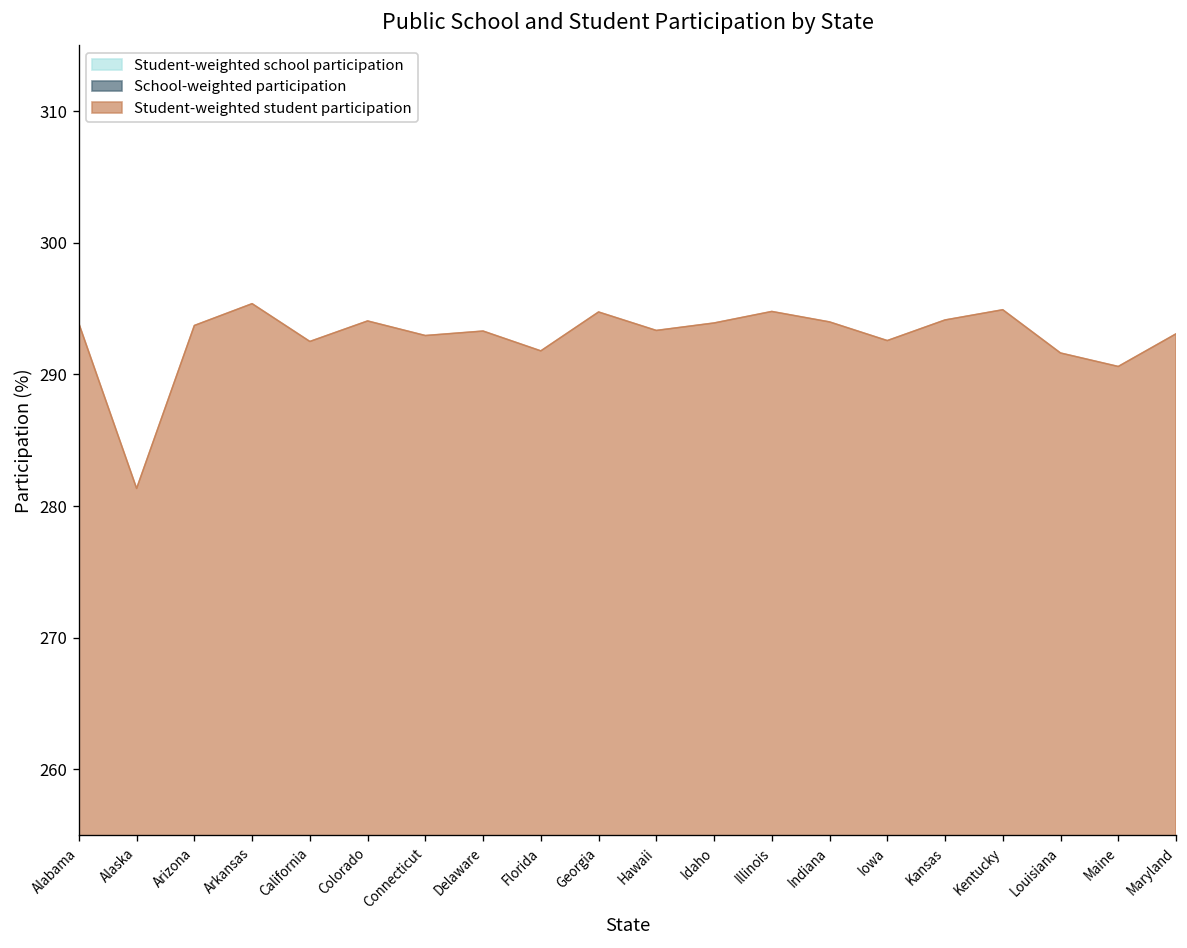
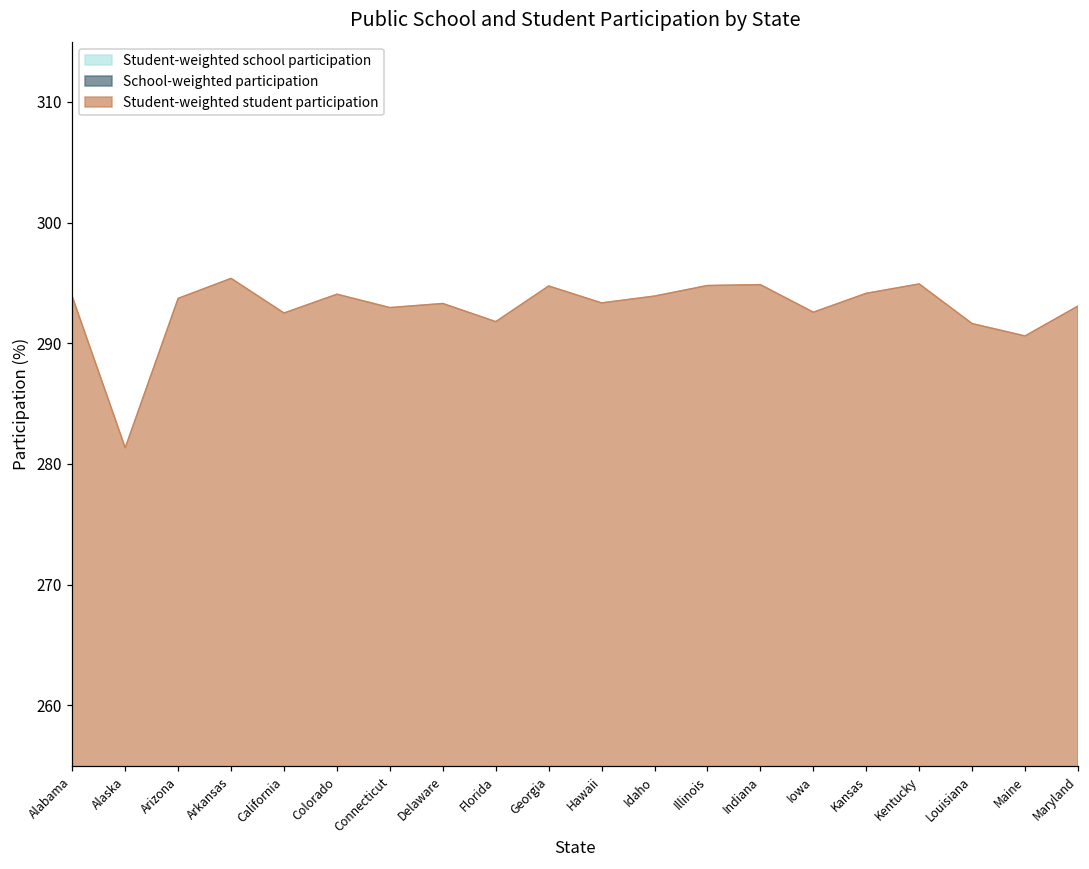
  {
    "Student-weighted student participation": {
      "Alabama": 93.9,
      "Alaska": 91.4,
      "Arizona": 93.7,
      "Arkansas": 95.4,
      "California": 94.4,
      "Colorado": 94.1,
      "Connecticut": 93.0,
      "Delaware": 93.3,
      "Florida": 93.4,
      "Georgia": 94.9,
      "Hawaii": 93.3,
      "Idaho": 93.9,
      "Illinois": 94.8,
-     "Indiana": 94.0,
+     "Indiana": 94.9,
      "Iowa": 94.3,
      "Kansas": 94.1,
      "Kentucky": 94.9,
      "Louisiana": 93.3,
      "Maine": 92.1,
      "Maryland": 93.1
    }
  }
